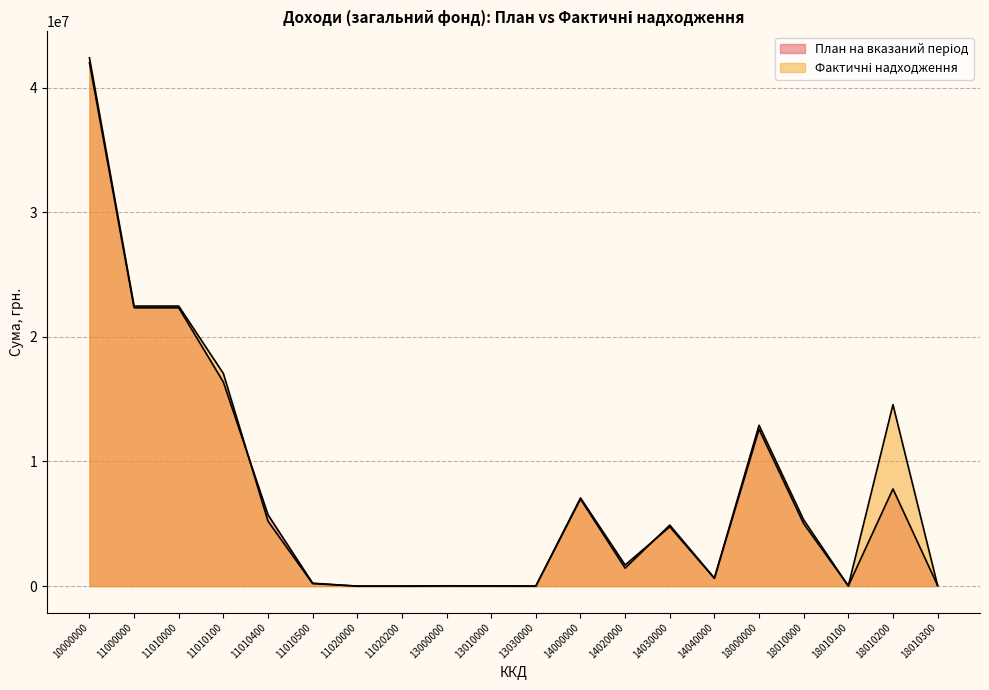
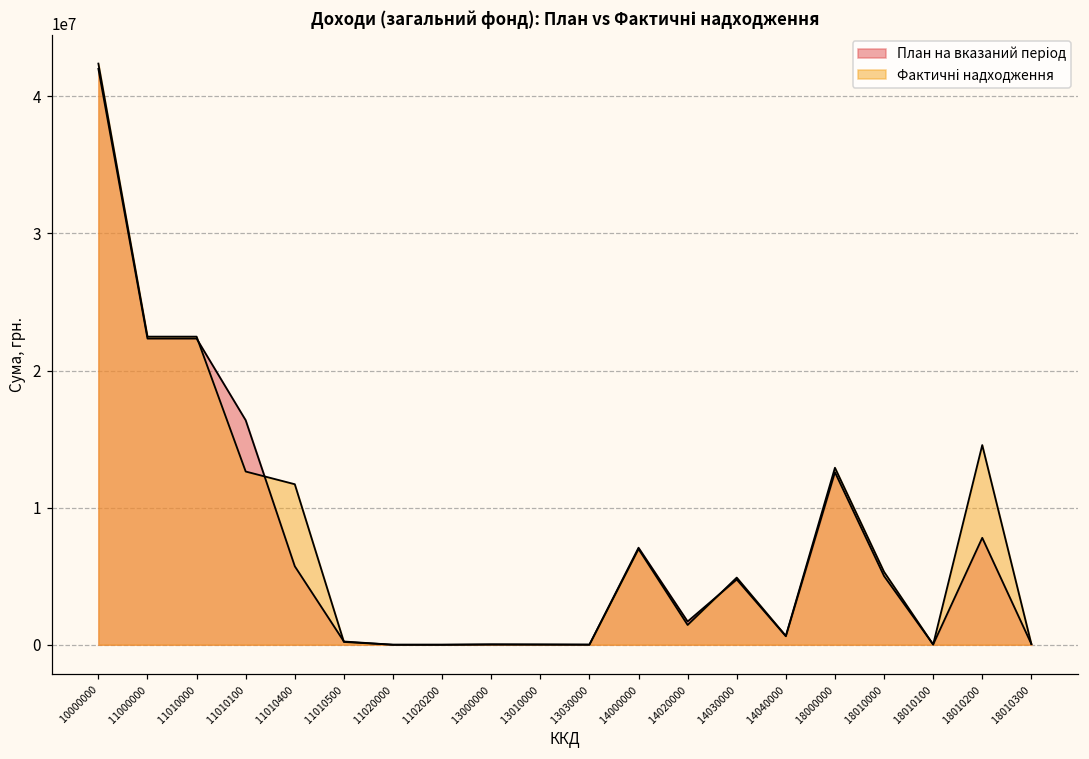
  {
    "План на вказаний період": {
      "10000000": 42000000,
      "11010100": 16400000,
      "11010400": 5700000,
      "14020000": 1700000,
      "18000000": 12600000,
      "18010000": 5000000,
      "18010200": 7800000
    },
    "Фактичні надходження": {
      "10000000": 42400000,
-     "11010100": 17100000,
-     "11010400": 5200000,
+     "11010100": 12600000,
+     "11010400": 11700000,
      "14020000": 1400000,
      "18000000": 12900000,
      "18010000": 5300000,
      "18010200": 14600000
    }
  }
